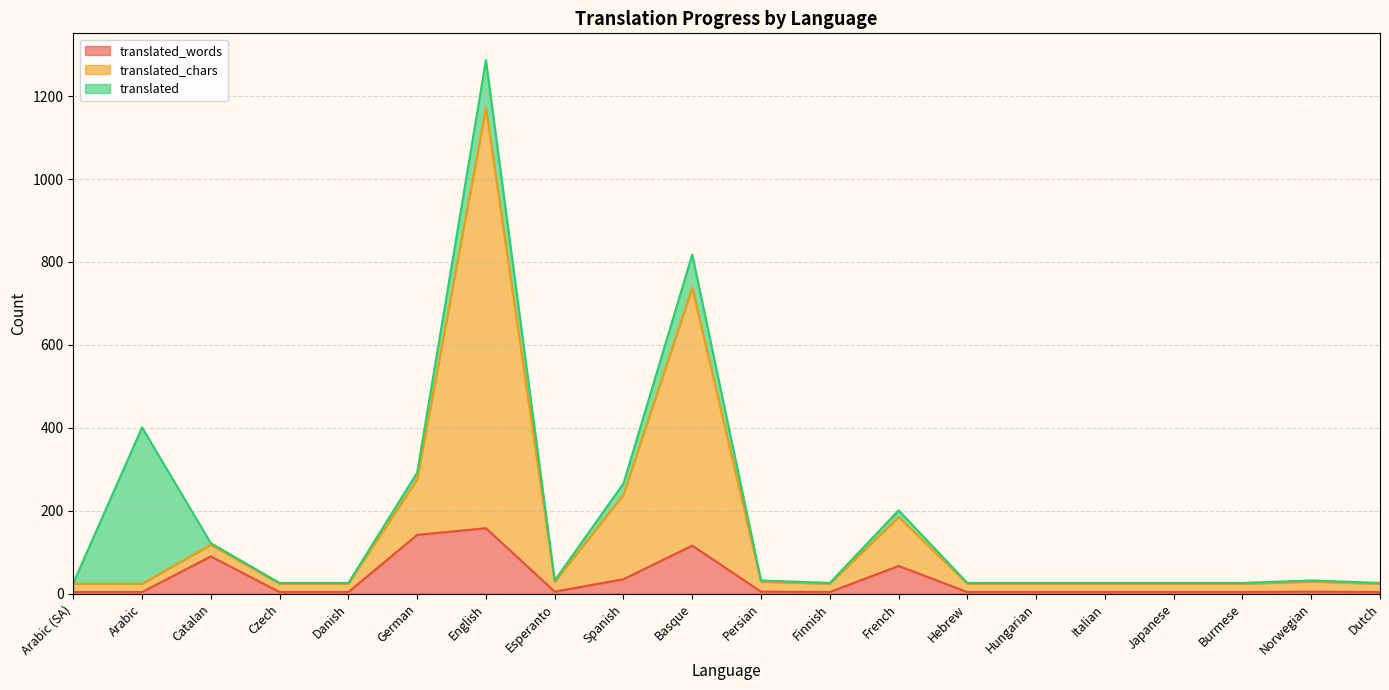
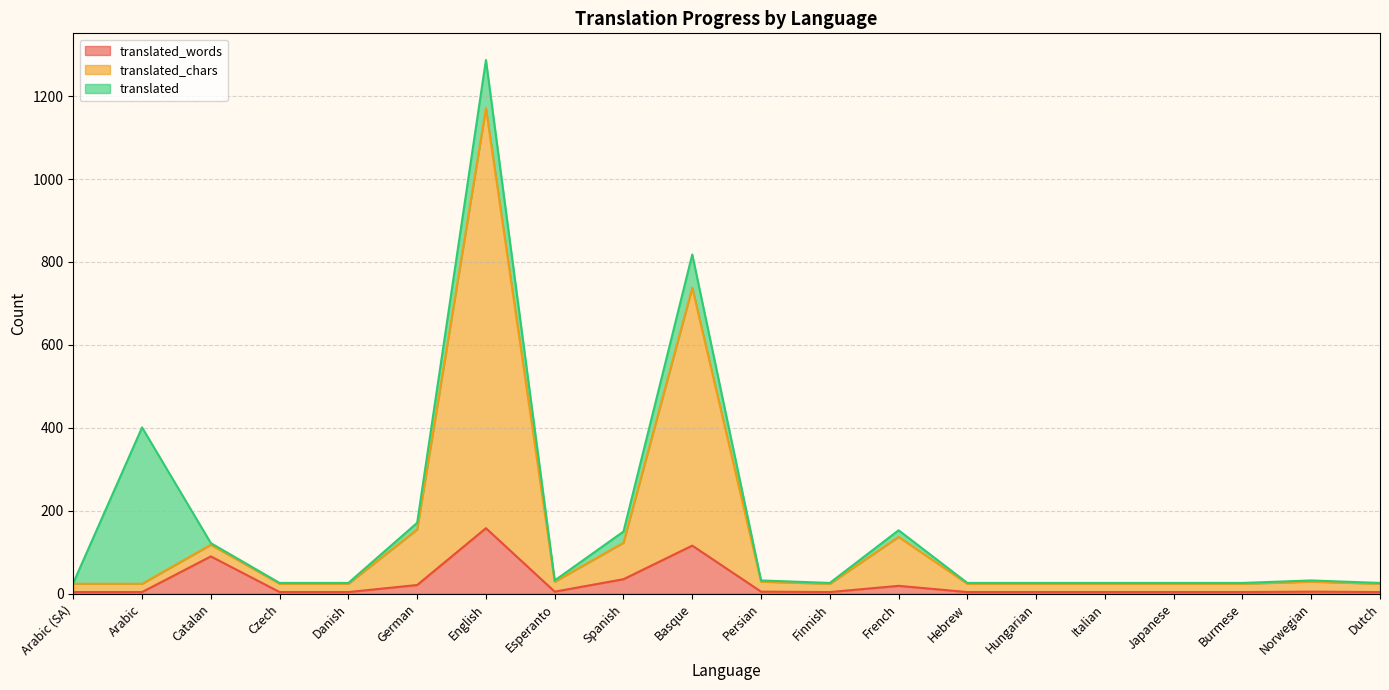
  {
    "translated_words": {
      "Arabic (SA)": 0,
      "Arabic": 0,
      "Catalan": 90,
      "Czech": 0,
      "Danish": 0,
-     "German": 140,
+     "German": 20,
      "English": 160,
      "Esperanto": 10,
      "Spanish": 40,
      "Basque": 120,
      "Persian": 10,
      "Finnish": 0,
-     "French": 70,
+     "French": 20,
      "Hebrew": 0,
      "Hungarian": 0,
      "Italian": 0,
      "Japanese": 0,
      "Burmese": 0,
      "Norwegian": 10,
      "Dutch": 0
    },
    "translated_chars": {
      "Arabic": 20,
      "German": 130,
      "English": 1010,
-     "Spanish": 200,
+     "Spanish": 90,
      "Basque": 620,
      "French": 120
    },
    "translated": {
      "Arabic": 380,
      "German": 20,
      "English": 120,
      "Spanish": 30,
      "Basque": 80,
      "French": 20
    }
  }
